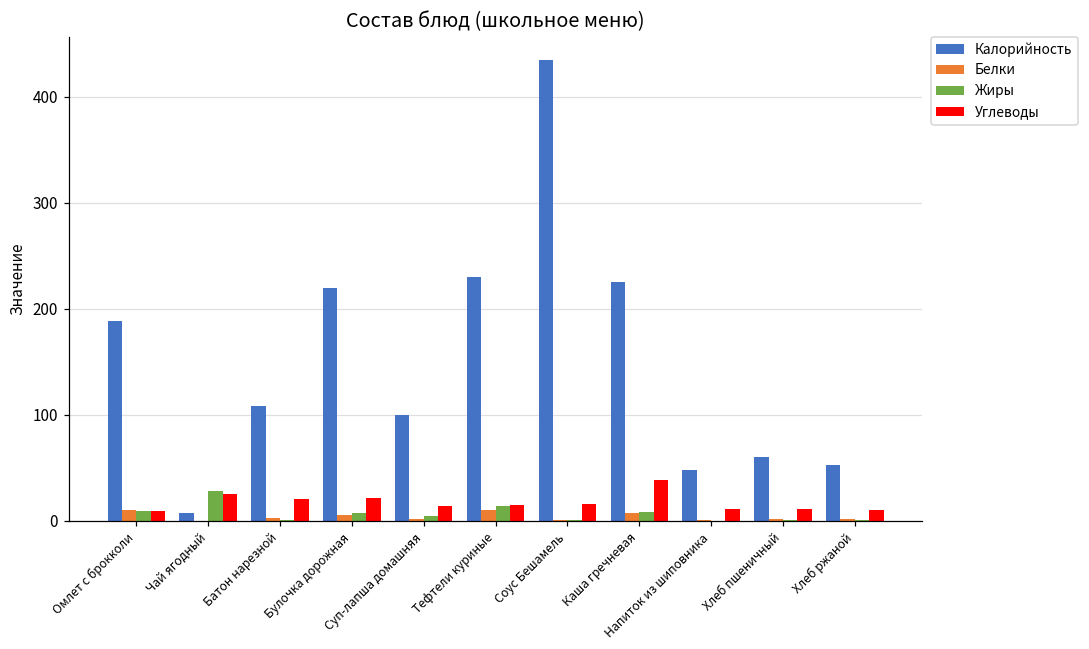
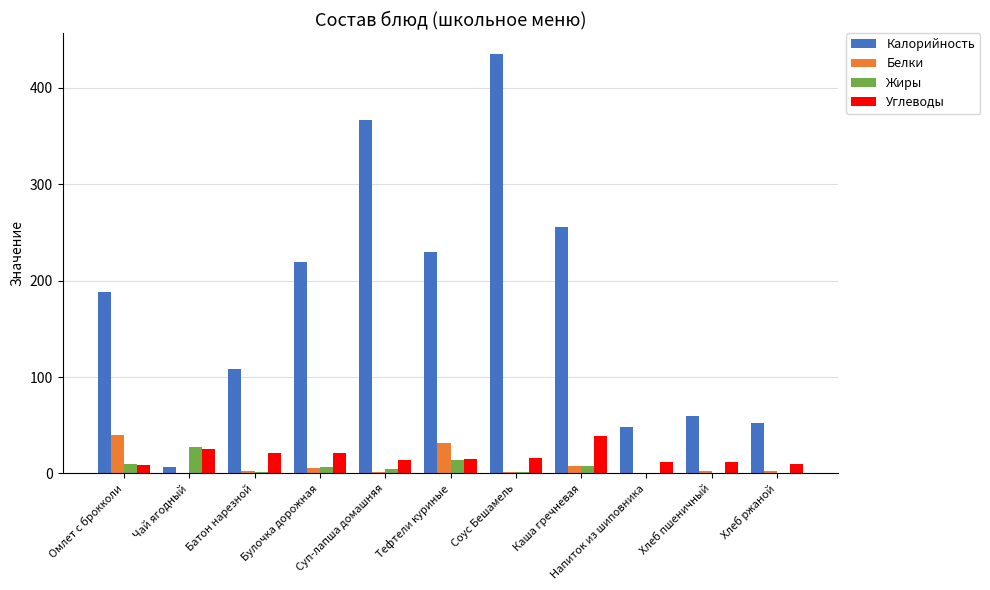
  {
    "Калорийность": {
      "Омлет с брокколи": 190,
      "Чай ягодный": 10,
      "Батон нарезной": 110,
      "Булочка дорожная": 220,
-     "Суп-лапша домашняя": 100,
+     "Суп-лапша домашняя": 370,
      "Тефтели куриные": 230,
      "Соус Бешамель": 440,
-     "Каша гречневая": 230,
+     "Каша гречневая": 260,
      "Напиток из шиповника": 50,
      "Хлеб пшеничный": 60,
      "Хлеб ржаной": 50
    },
    "Белки": {
-     "Омлет с брокколи": 10,
+     "Омлет с брокколи": 40,
      "Батон нарезной": 0,
      "Булочка дорожная": 10,
-     "Тефтели куриные": 10,
+     "Тефтели куриные": 30,
      "Каша гречневая": 10
    },
    "Жиры": {
      "Омлет с брокколи": 10,
      "Чай ягодный": 30,
      "Булочка дорожная": 10,
      "Суп-лапша домашняя": 0,
      "Тефтели куриные": 10,
      "Каша гречневая": 10
    },
    "Углеводы": {
      "Омлет с брокколи": 10,
      "Чай ягодный": 30,
      "Батон нарезной": 20,
      "Булочка дорожная": 20,
      "Суп-лапша домашняя": 10,
      "Тефтели куриные": 20,
      "Соус Бешамель": 20,
      "Каша гречневая": 40,
      "Напиток из шиповника": 10,
      "Хлеб пшеничный": 10,
      "Хлеб ржаной": 10
    }
  }
